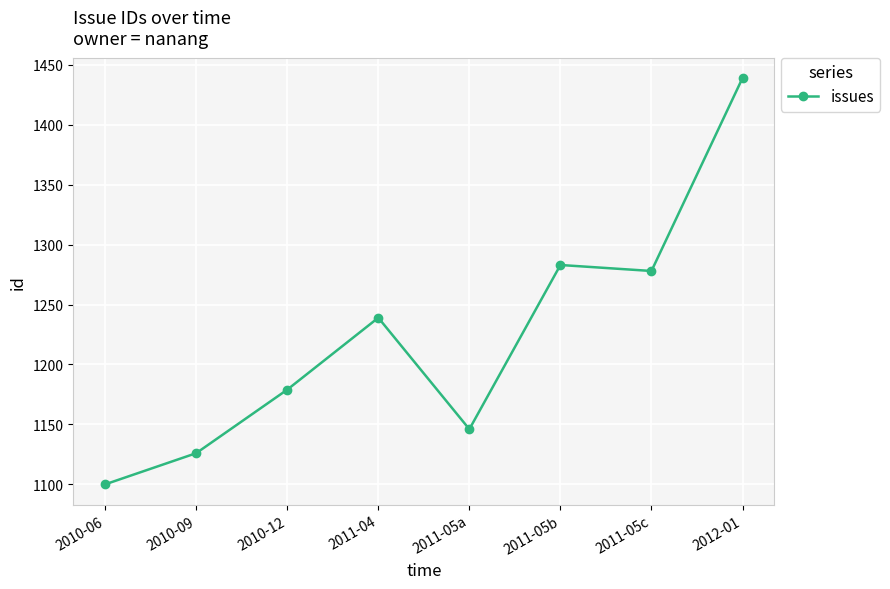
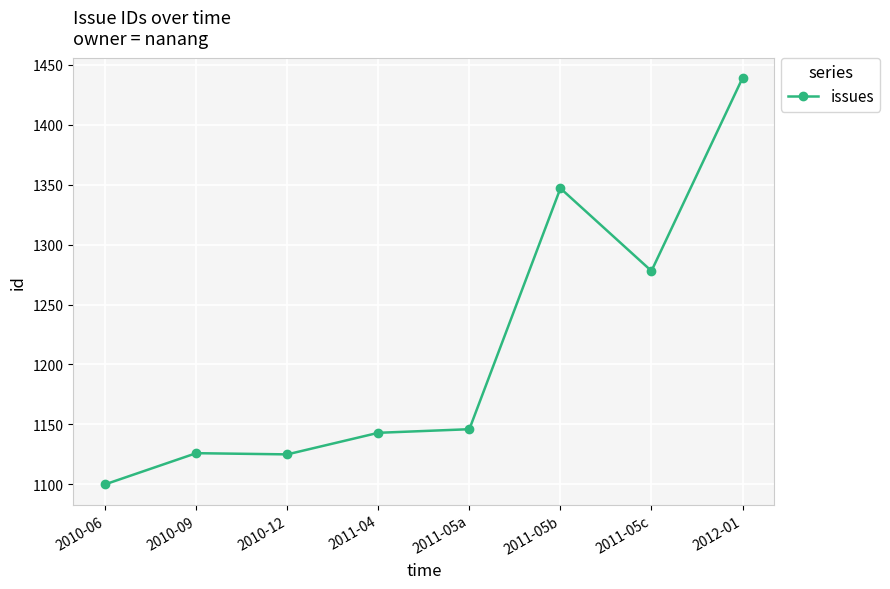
  {
    "2010-06": 1100,
    "2010-09": 1126,
-   "2010-12": 1179,
-   "2011-04": 1239,
+   "2010-12": 1125,
+   "2011-04": 1143,
    "2011-05a": 1146,
-   "2011-05b": 1283,
+   "2011-05b": 1347,
    "2011-05c": 1278,
    "2012-01": 1439
  }
